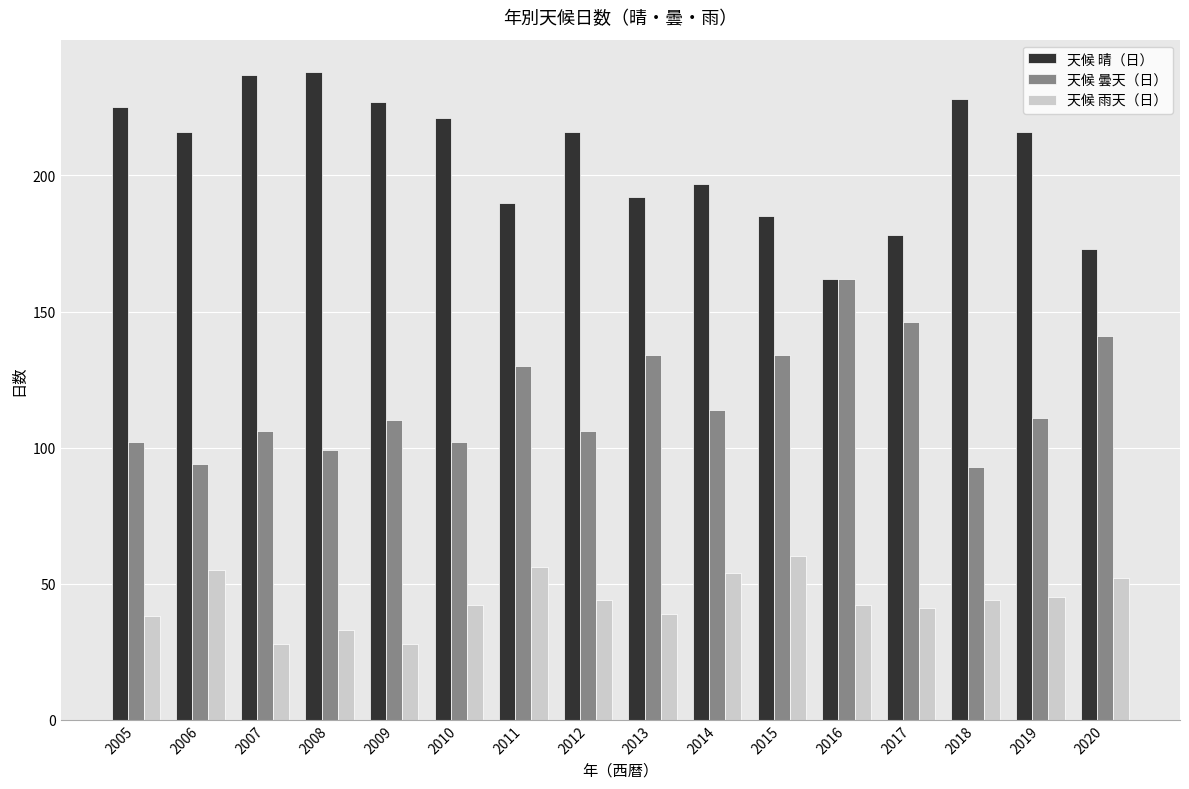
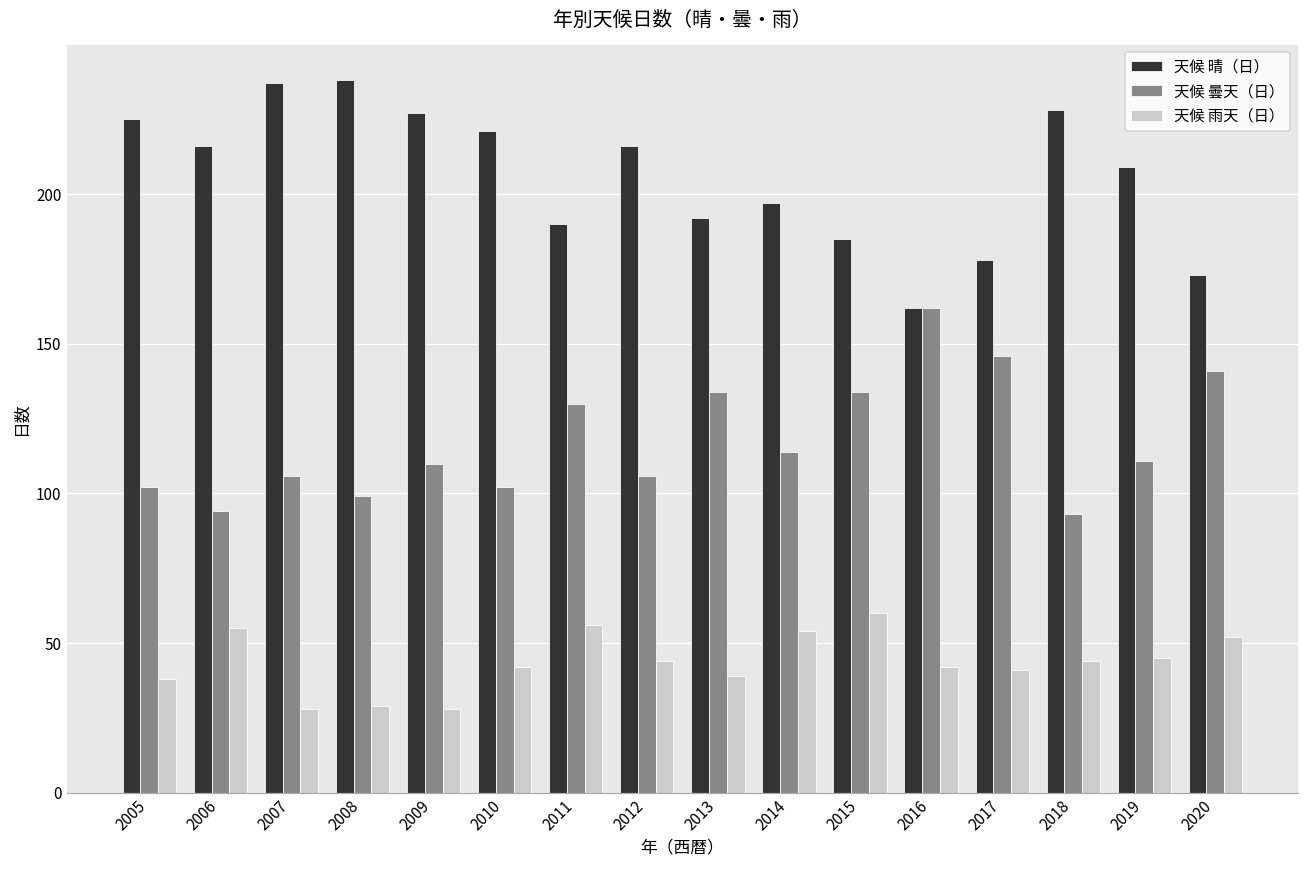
  {
    "天候 晴（日）": {
      "2005": 225,
      "2006": 216,
      "2007": 237,
      "2008": 238,
      "2009": 227,
      "2010": 221,
      "2011": 190,
      "2012": 216,
      "2013": 192,
      "2014": 197,
      "2015": 185,
      "2016": 162,
      "2017": 178,
      "2018": 228,
-     "2019": 216,
+     "2019": 209,
      "2020": 173
    },
    "天候 曇天（日）": {
      "2005": 102,
      "2006": 94,
      "2007": 106,
      "2008": 99,
      "2009": 110,
      "2010": 102,
      "2011": 130,
      "2012": 106,
      "2013": 134,
      "2014": 114,
      "2015": 134,
      "2016": 162,
      "2017": 146,
      "2018": 93,
      "2019": 111,
      "2020": 141
    },
    "天候 雨天（日）": {
      "2005": 38,
      "2006": 55,
      "2007": 28,
-     "2008": 33,
+     "2008": 29,
      "2009": 28,
      "2010": 42,
      "2011": 56,
      "2012": 44,
      "2013": 39,
      "2014": 54,
      "2015": 60,
      "2016": 42,
      "2017": 41,
      "2018": 44,
      "2019": 45,
      "2020": 52
    }
  }
